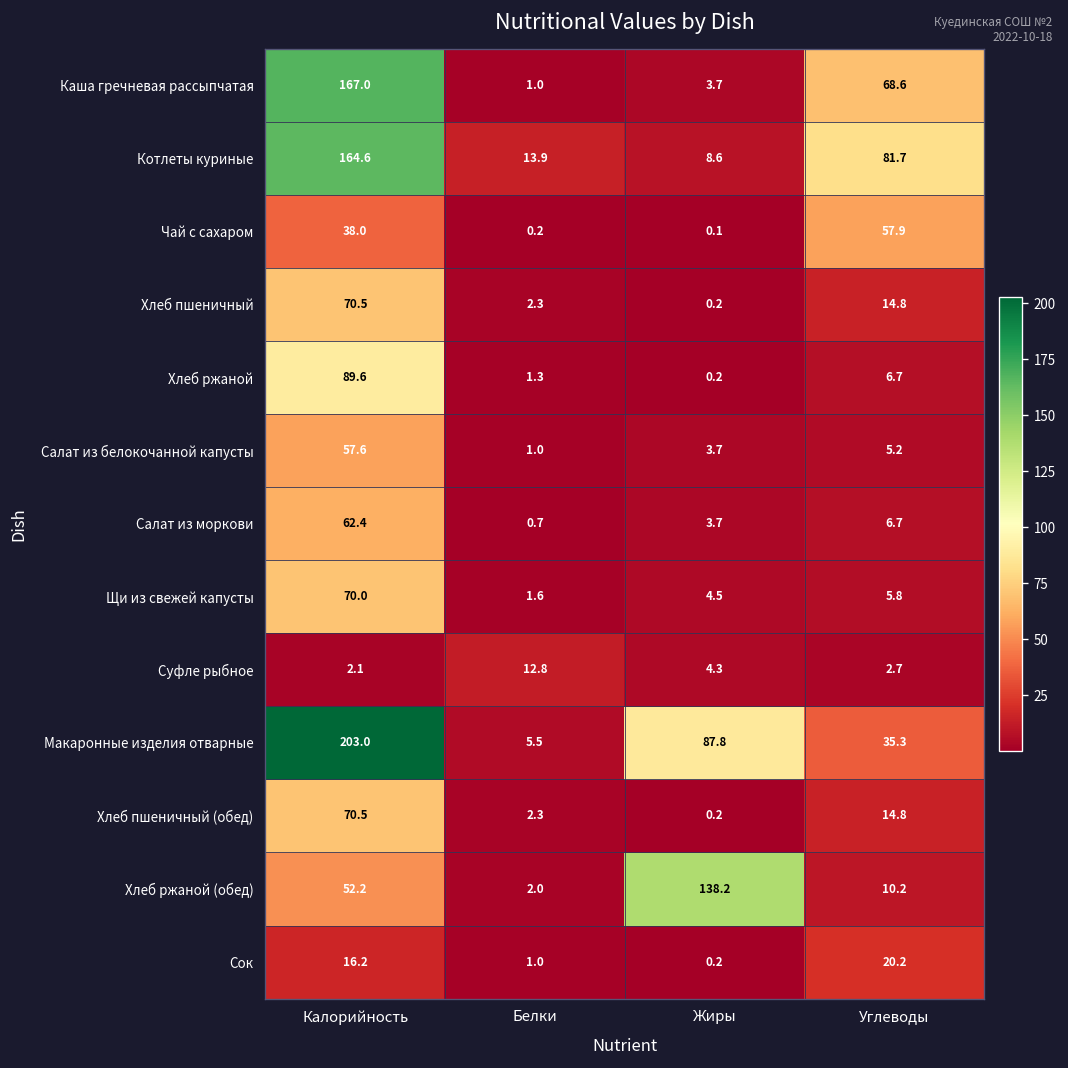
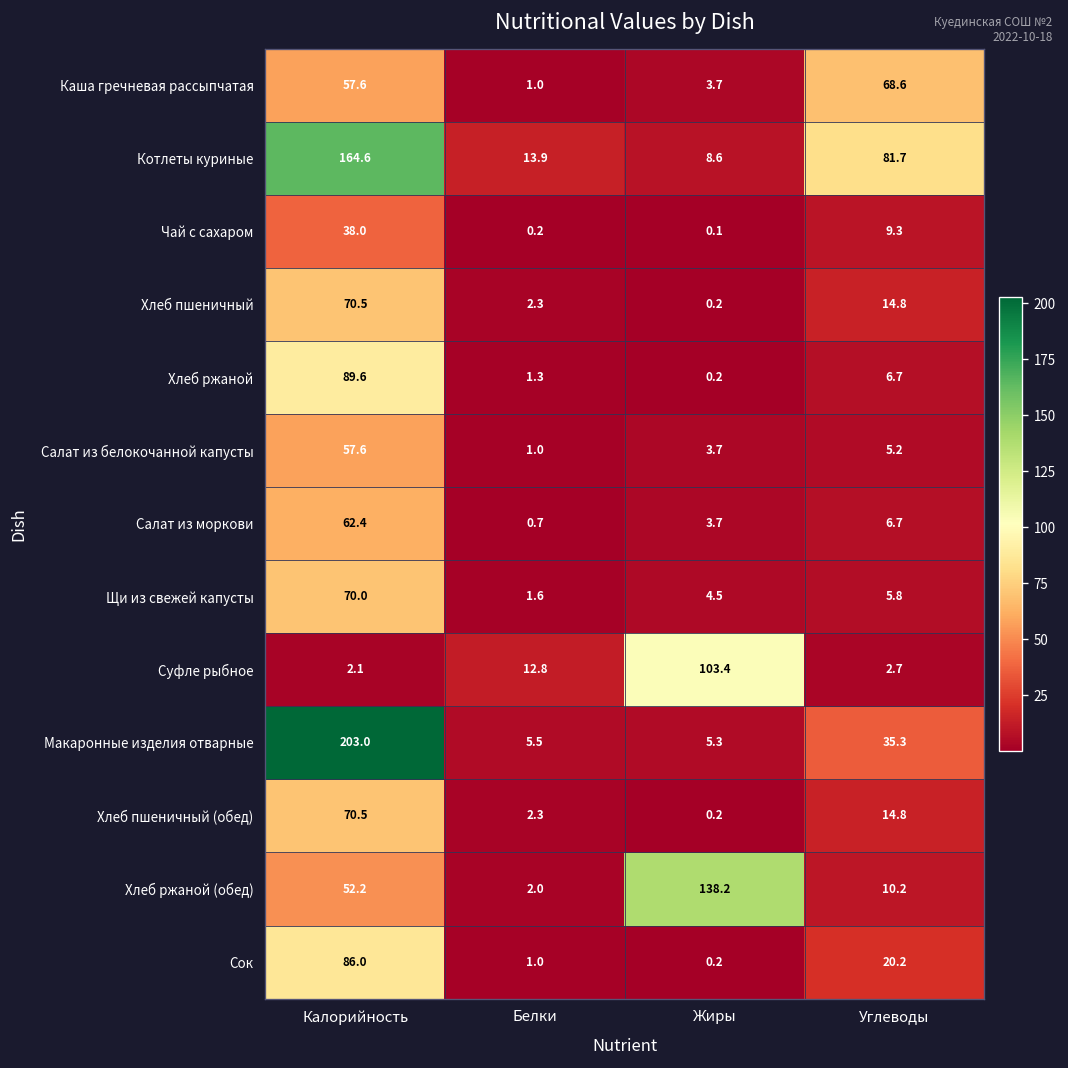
  {
    "Каша гречневая рассыпчатая": {
-     "Калорийность": 167.0,
+     "Калорийность": 57.6,
      "Белки": 1.0,
      "Жиры": 3.7,
      "Углеводы": 68.6
    },
    "Котлеты куриные": {
      "Калорийность": 164.6,
      "Белки": 13.9,
      "Жиры": 8.6,
      "Углеводы": 81.7
    },
    "Чай с сахаром": {
      "Калорийность": 38.0,
      "Белки": 0.2,
      "Жиры": 0.1,
-     "Углеводы": 57.9
+     "Углеводы": 9.3
    },
    "Хлеб пшеничный": {
      "Калорийность": 70.5,
      "Белки": 2.3,
      "Жиры": 0.2,
      "Углеводы": 14.8
    },
    "Хлеб ржаной": {
      "Калорийность": 89.6,
      "Белки": 1.3,
      "Жиры": 0.2,
      "Углеводы": 6.7
    },
    "Салат из белокочанной капусты": {
      "Калорийность": 57.6,
      "Белки": 1.0,
      "Жиры": 3.7,
      "Углеводы": 5.2
    },
    "Салат из моркови": {
      "Калорийность": 62.4,
      "Белки": 0.7,
      "Жиры": 3.7,
      "Углеводы": 6.7
    },
    "Щи из свежей капусты": {
      "Калорийность": 70.0,
      "Белки": 1.6,
      "Жиры": 4.5,
      "Углеводы": 5.8
    },
    "Суфле рыбное": {
      "Калорийность": 2.1,
      "Белки": 12.8,
-     "Жиры": 4.3,
+     "Жиры": 103.4,
      "Углеводы": 2.7
    },
    "Макаронные изделия отварные": {
      "Калорийность": 203.0,
      "Белки": 5.5,
-     "Жиры": 87.8,
+     "Жиры": 5.3,
      "Углеводы": 35.3
    },
    "Хлеб пшеничный (обед)": {
      "Калорийность": 70.5,
      "Белки": 2.3,
      "Жиры": 0.2,
      "Углеводы": 14.8
    },
    "Хлеб ржаной (обед)": {
      "Калорийность": 52.2,
      "Белки": 2.0,
      "Жиры": 138.2,
      "Углеводы": 10.2
    },
    "Сок": {
-     "Калорийность": 16.2,
+     "Калорийность": 86.0,
      "Белки": 1.0,
      "Жиры": 0.2,
      "Углеводы": 20.2
    }
  }
